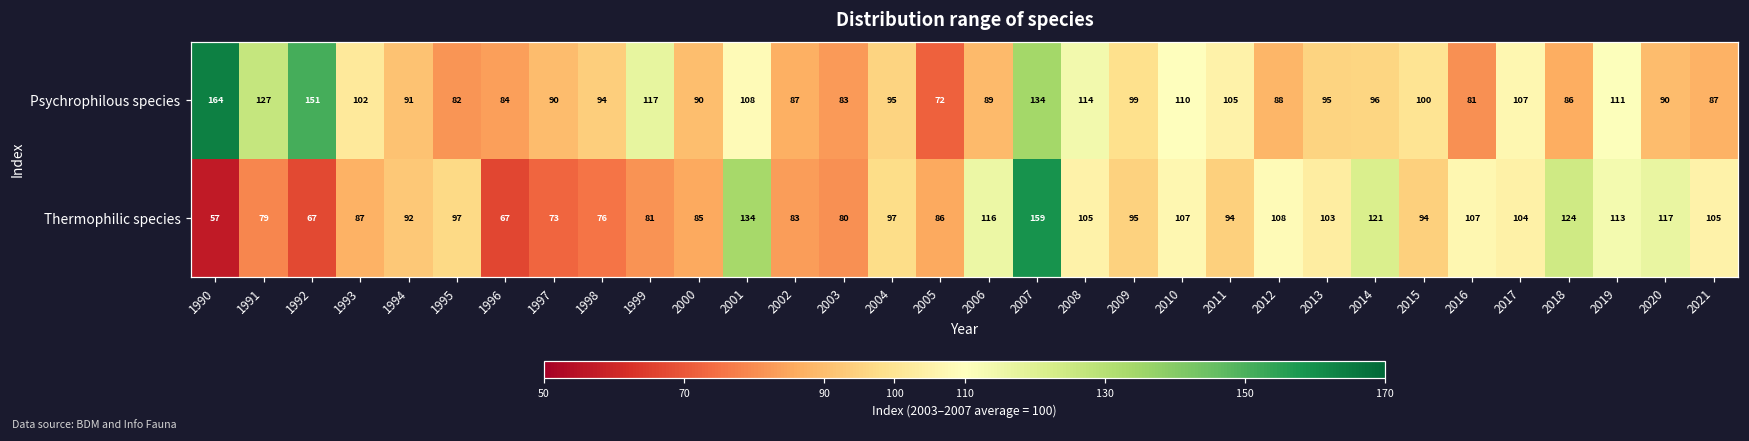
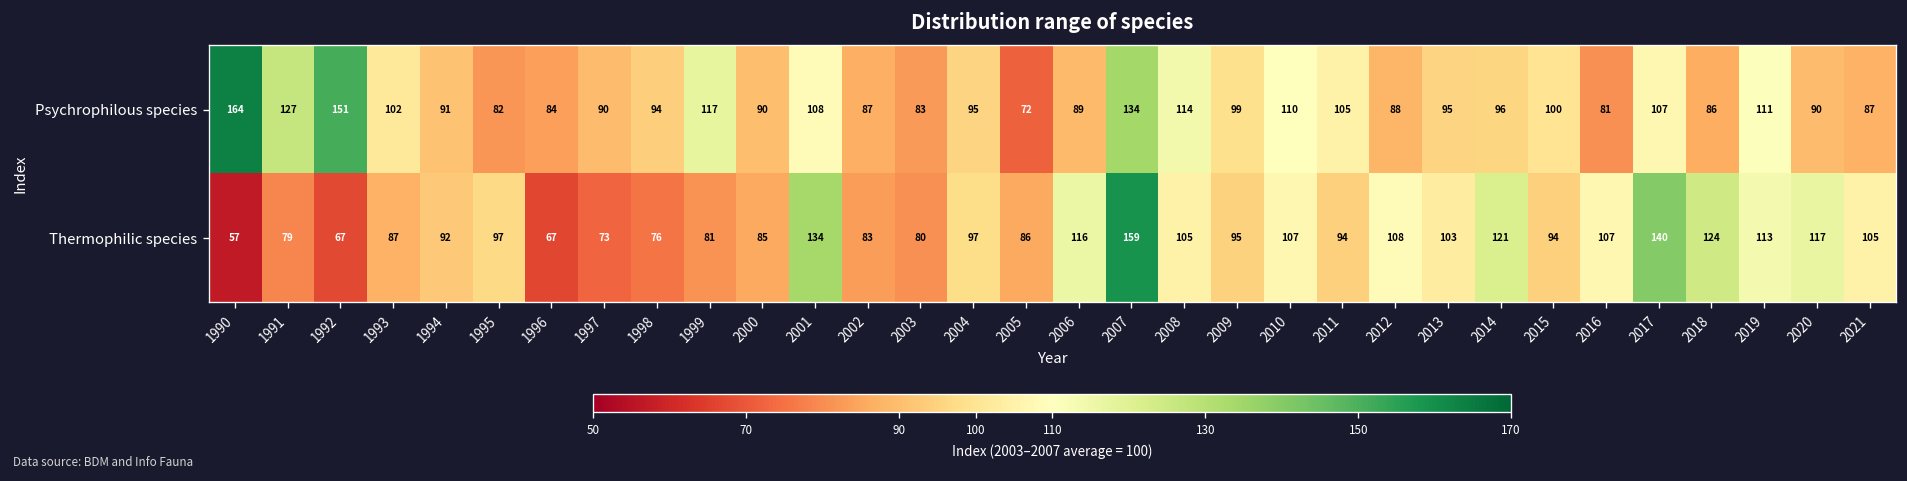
  {
    "Psychrophilous species": {
      "1990": 164,
      "1991": 127,
      "1992": 151,
      "1993": 102,
      "1994": 91,
      "1995": 82,
      "1996": 84,
      "1997": 90,
      "1998": 94,
      "1999": 117,
      "2000": 90,
      "2001": 108,
      "2002": 87,
      "2003": 83,
      "2004": 95,
      "2005": 72,
      "2006": 89,
      "2007": 134,
      "2008": 114,
      "2009": 99,
      "2010": 110,
      "2011": 105,
      "2012": 88,
      "2013": 95,
      "2014": 96,
      "2015": 100,
      "2016": 81,
      "2017": 107,
      "2018": 86,
      "2019": 111,
      "2020": 90,
      "2021": 87
    },
    "Thermophilic species": {
      "1990": 57,
      "1991": 79,
      "1992": 67,
      "1993": 87,
      "1994": 92,
      "1995": 97,
      "1996": 67,
      "1997": 73,
      "1998": 76,
      "1999": 81,
      "2000": 85,
      "2001": 134,
      "2002": 83,
      "2003": 80,
      "2004": 97,
      "2005": 86,
      "2006": 116,
      "2007": 159,
      "2008": 105,
      "2009": 95,
      "2010": 107,
      "2011": 94,
      "2012": 108,
      "2013": 103,
      "2014": 121,
      "2015": 94,
      "2016": 107,
-     "2017": 104,
+     "2017": 140,
      "2018": 124,
      "2019": 113,
      "2020": 117,
      "2021": 105
    }
  }
